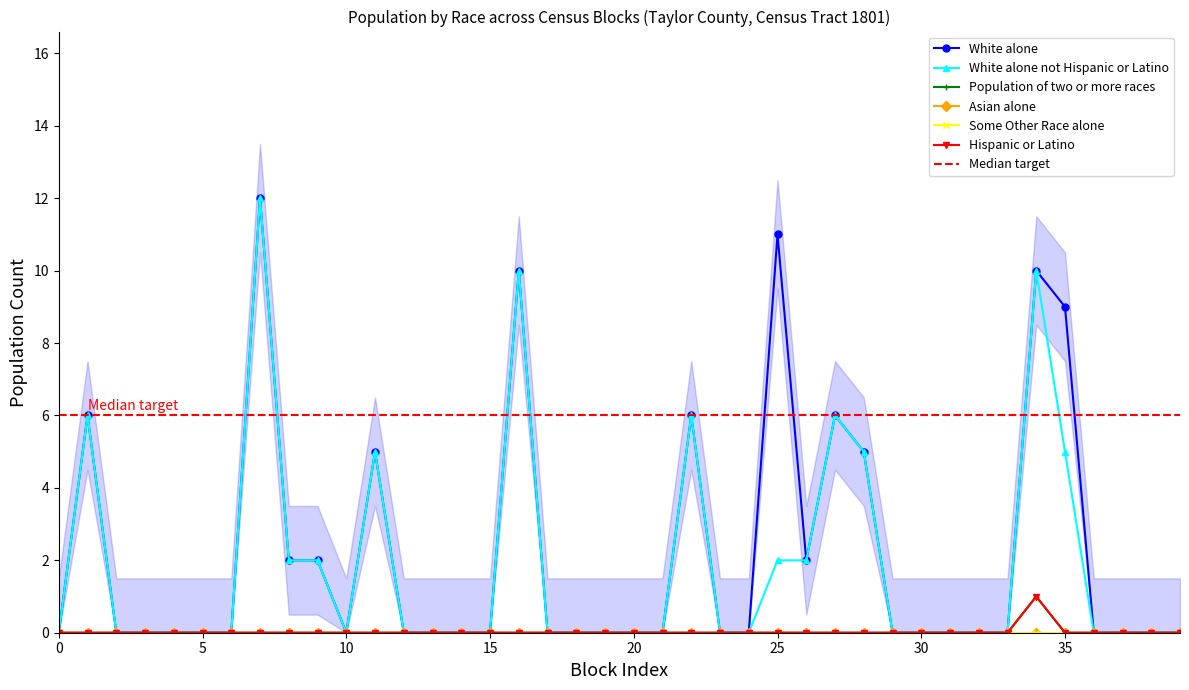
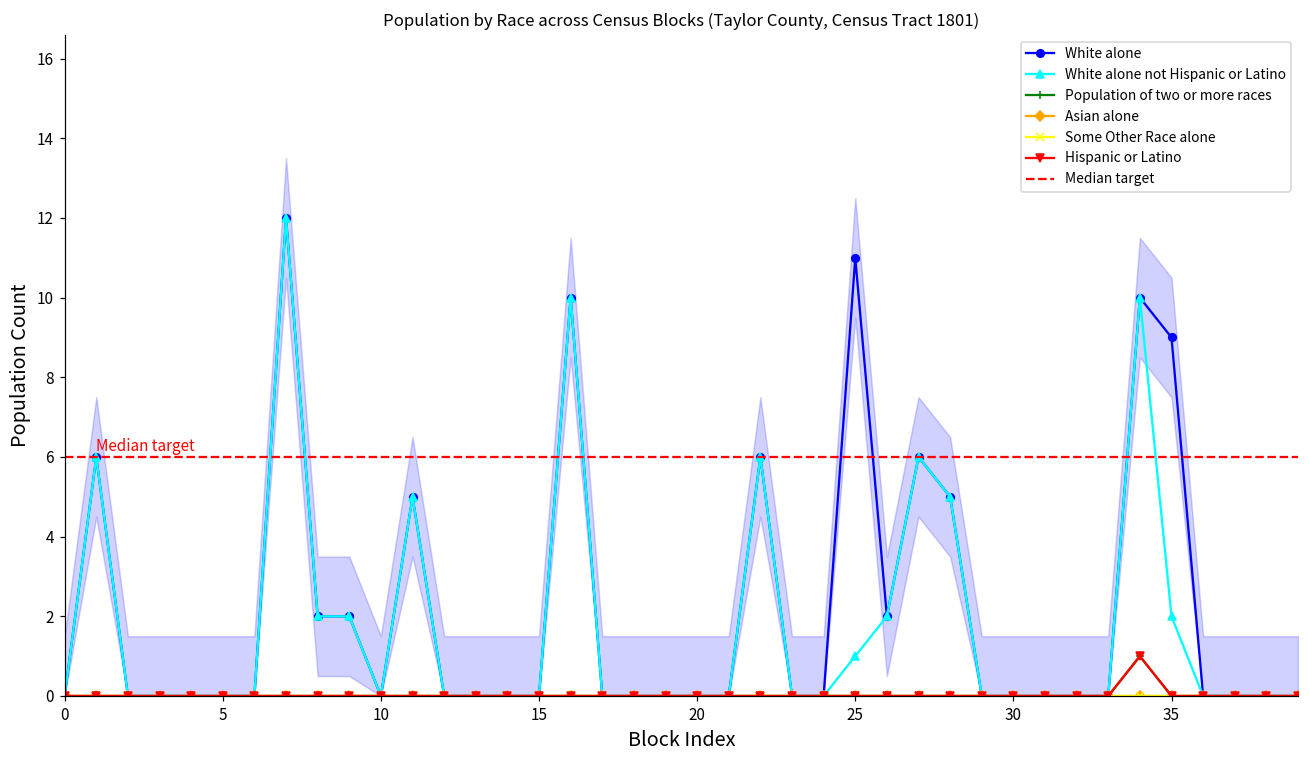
  {
    "White alone not Hispanic or Latino": {
-     "25": 2,
-     "35": 5
+     "25": 1,
+     "35": 2
    }
  }
